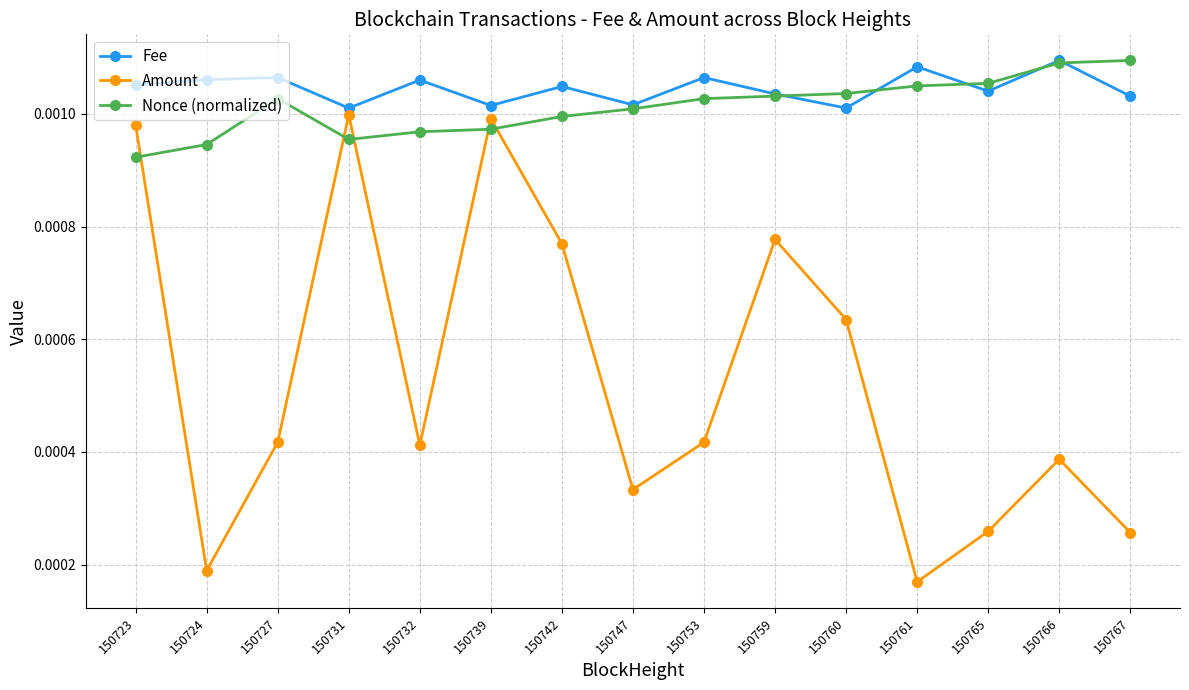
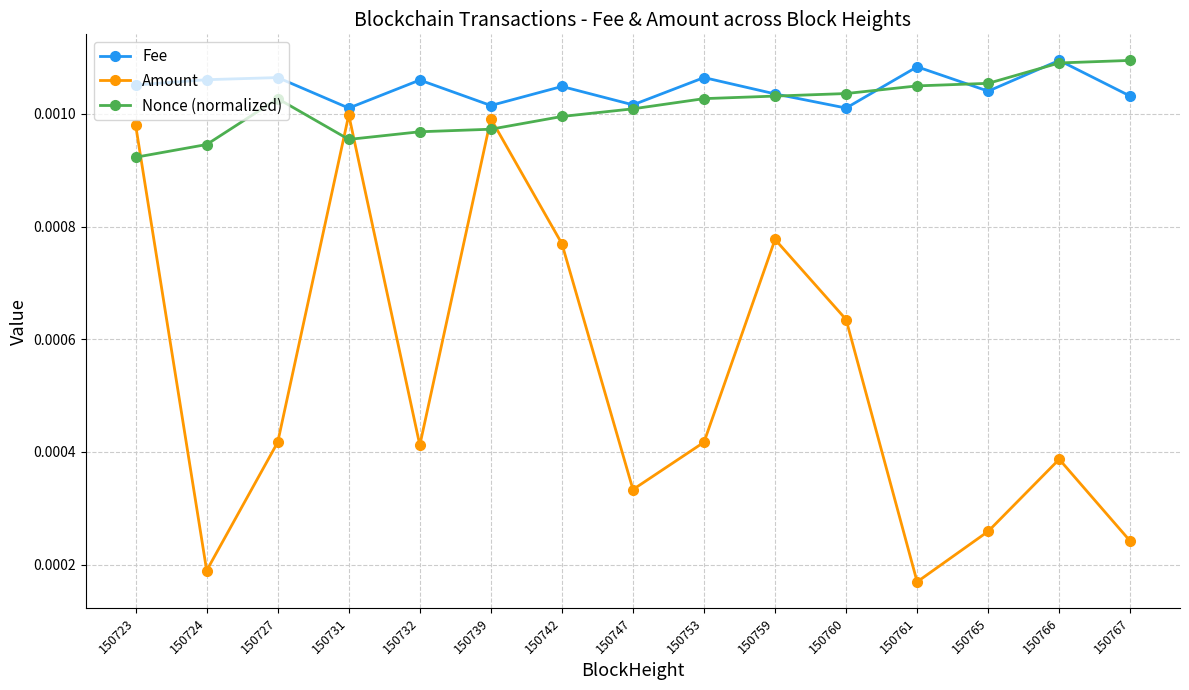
  {
    "Fee": {
      "150731": 0.00101,
      "150732": 0.00106,
      "150739": 0.00102,
      "150742": 0.00105,
      "150747": 0.00102,
      "150753": 0.00106,
      "150760": 0.00101,
      "150761": 0.00108,
      "150765": 0.00104,
      "150766": 0.00110,
      "150767": 0.00103
    },
    "Amount": {
      "150723": 0.00098,
      "150724": 0.00019,
      "150727": 0.00042,
      "150731": 0.00100,
      "150732": 0.00041,
      "150739": 0.00099,
      "150742": 0.00077,
      "150747": 0.00033,
      "150753": 0.00042,
      "150759": 0.00078,
      "150760": 0.00064,
      "150761": 0.00017,
      "150765": 0.00026,
      "150766": 0.00039,
-     "150767": 0.00026
+     "150767": 0.00024
    },
    "Nonce (normalized)": {
      "150723": 0.00092,
      "150724": 0.00095,
      "150731": 0.00095,
      "150732": 0.00097,
      "150739": 0.00097,
      "150742": 0.00100,
      "150747": 0.00101,
      "150753": 0.00103,
      "150760": 0.00104,
      "150761": 0.00105,
      "150765": 0.00105,
      "150766": 0.00109,
      "150767": 0.00110
    }
  }
